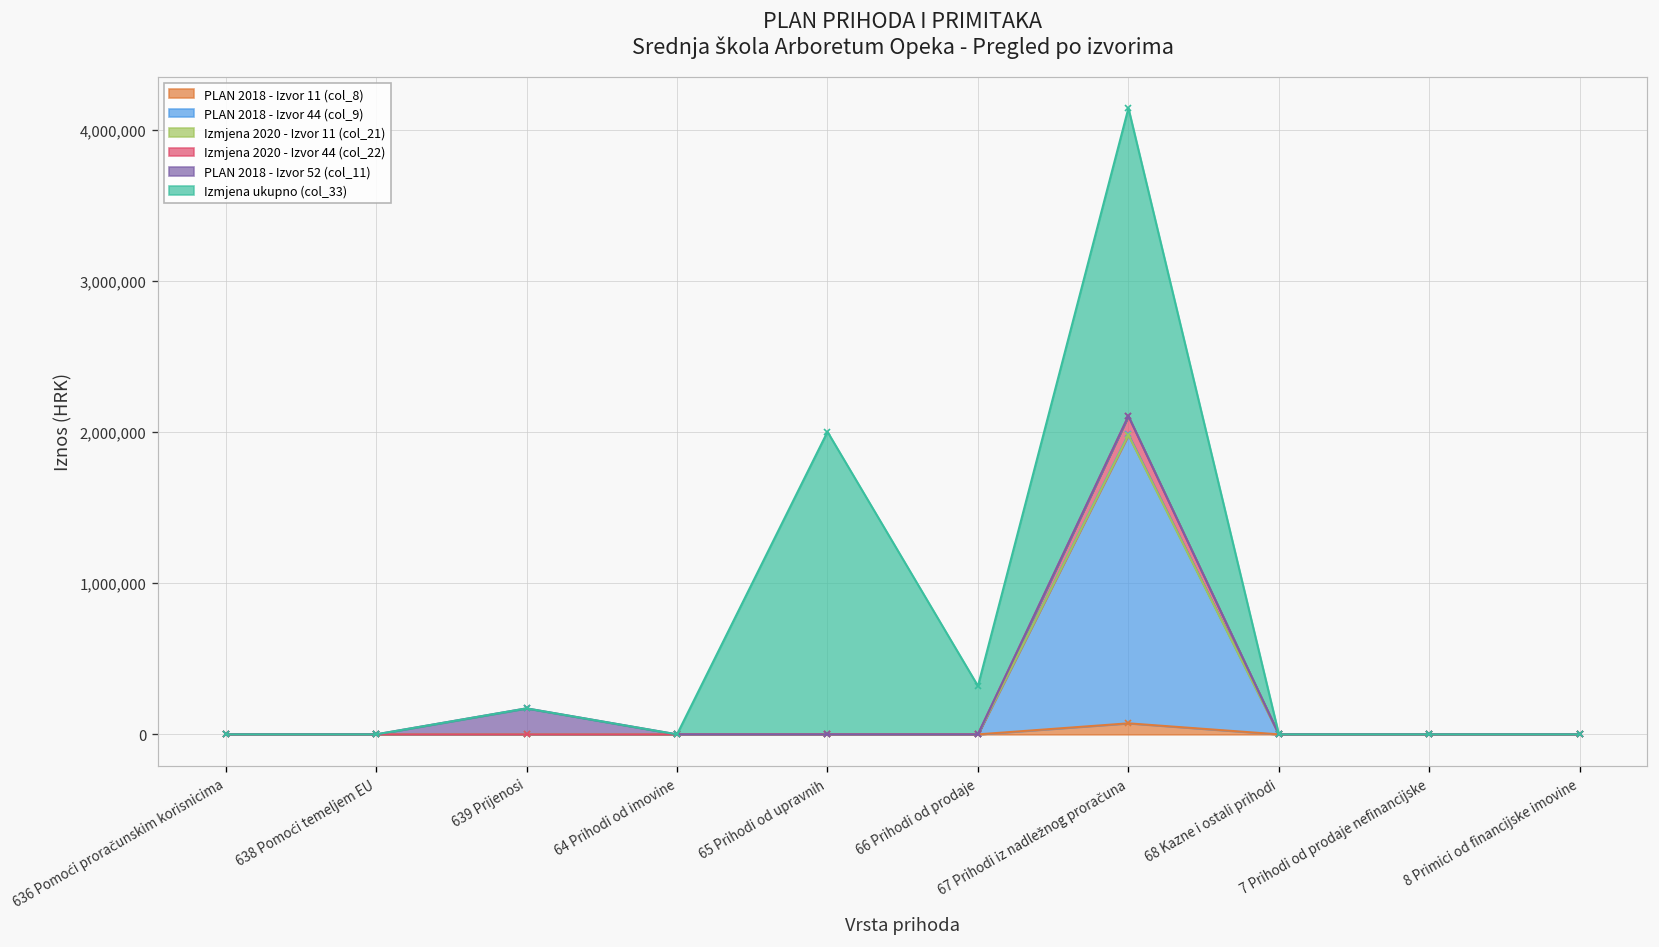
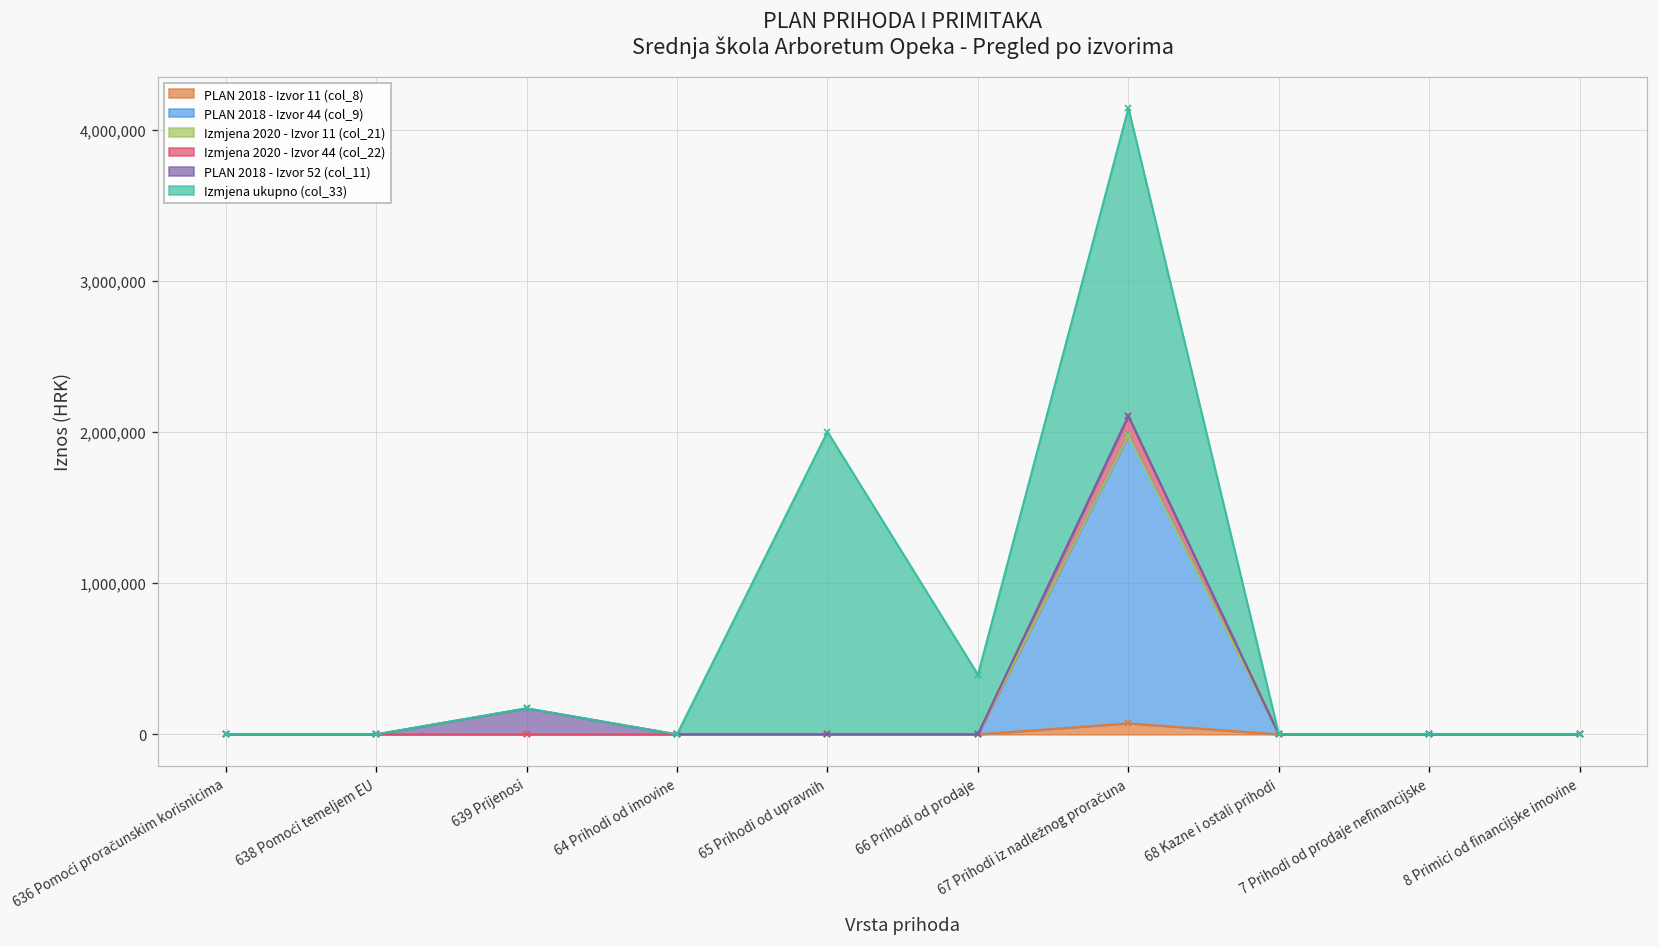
  {
    "PLAN 2018 - Izvor 11 (col_8)": {
      "67 Prihodi iz nadležnog proračuna": "70,000"
    },
    "Izmjena ukupno (col_33)": {
      "65 Prihodi od upravnih": "2,000,000",
-     "66 Prihodi od prodaje": "320,000",
+     "66 Prihodi od prodaje": "400,000",
      "67 Prihodi iz nadležnog proračuna": "2,040,000"
    }
  }
